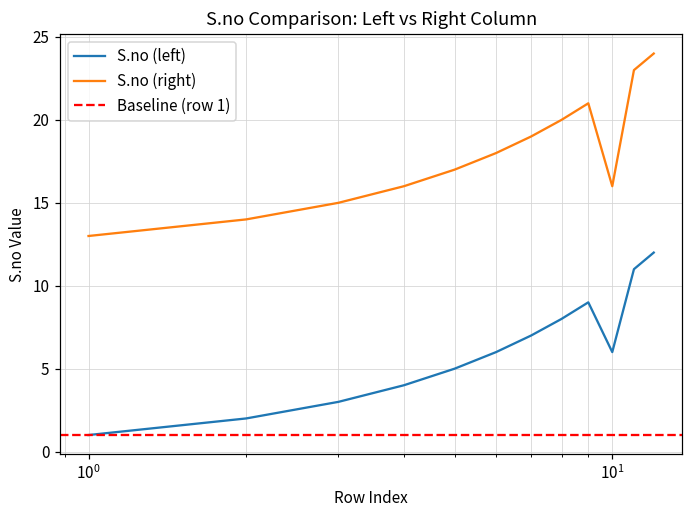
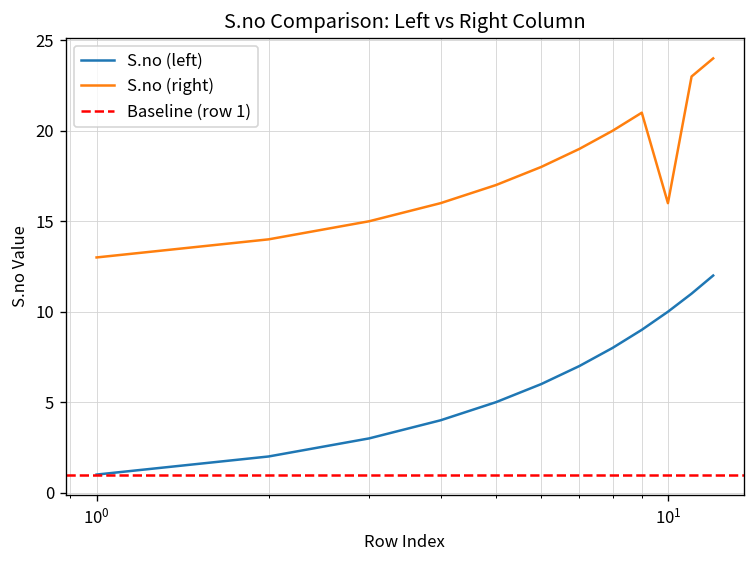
  {
    "S.no (left)": {
      "10^0": 1,
-     "10^1": 6
+     "10^1": 10
    },
    "S.no (right)": {
      "10^0": 13,
      "10^1": 16
    }
  }
